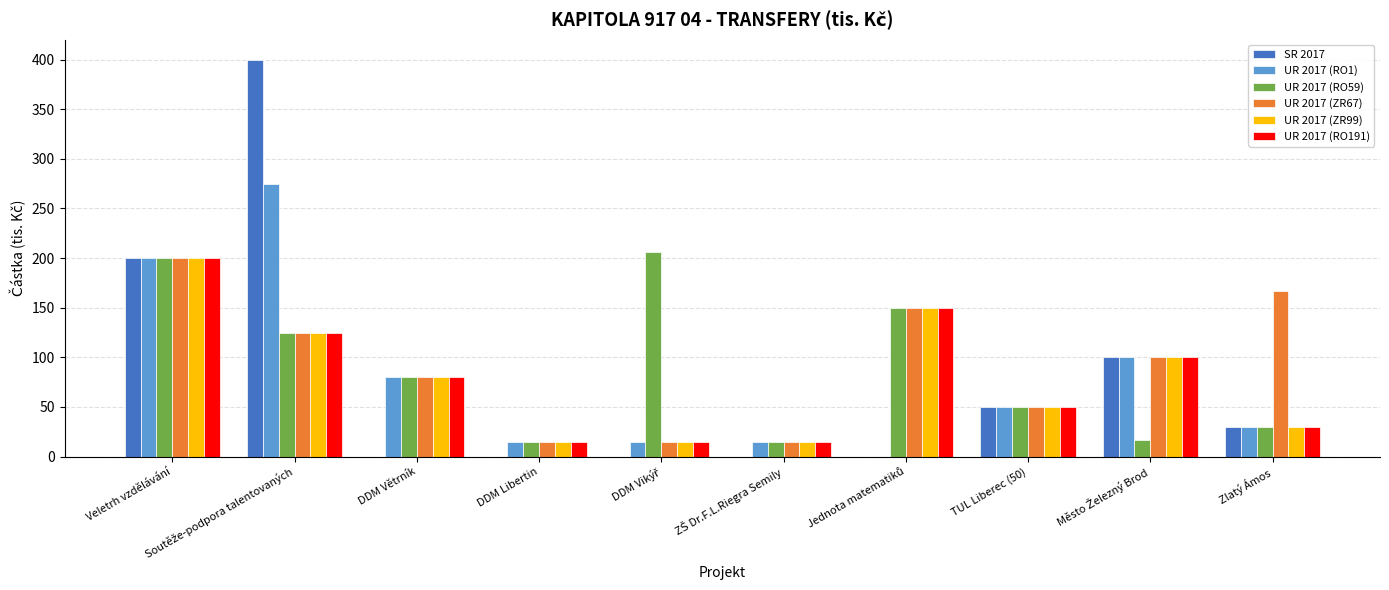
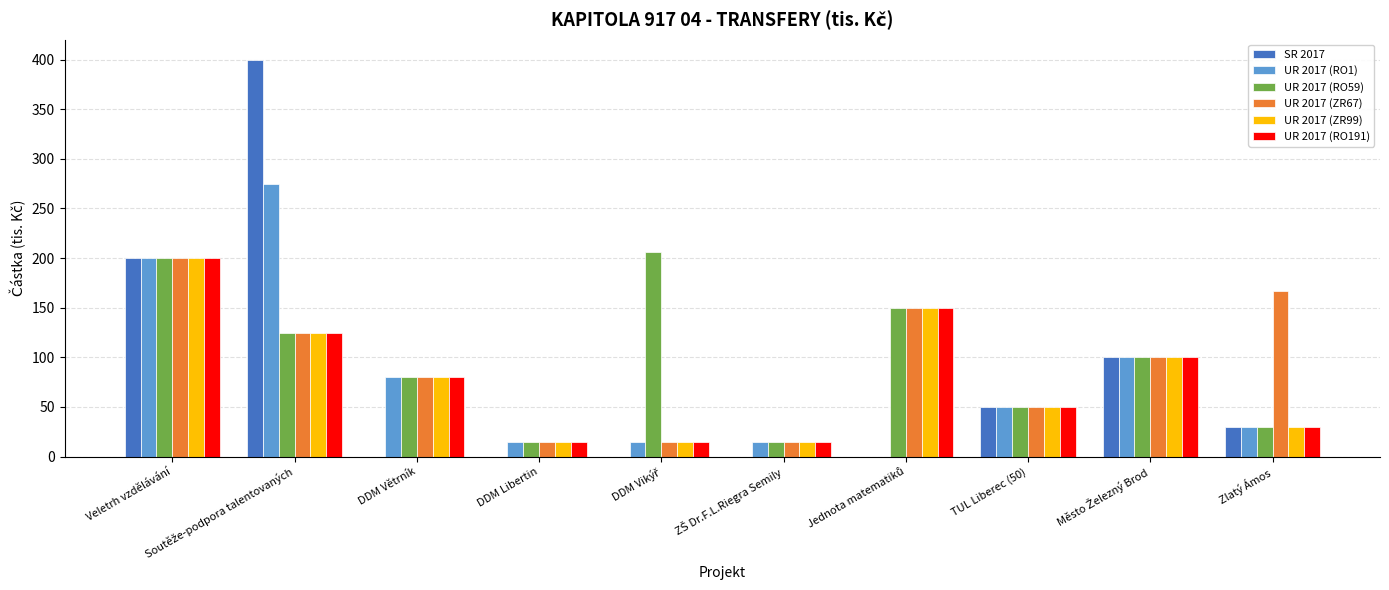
  {
    "UR 2017 (RO59)": {
      "Veletrh vzdělávání": 200,
      "Soutěže-podpora talentovaných": 130,
      "DDM Větrník": 80,
      "DDM Libertin": 20,
      "DDM Vikýř": 210,
      "ZŠ Dr.F.L.Riegra Semily": 20,
      "Jednota matematiků": 150,
      "TUL Liberec (50)": 50,
-     "Město Železný Brod": 20,
+     "Město Železný Brod": 100,
      "Zlatý Ámos": 30
    },
    "UR 2017 (ZR67)": {
      "Veletrh vzdělávání": 200,
      "Soutěže-podpora talentovaných": 130,
      "DDM Větrník": 80,
      "DDM Libertin": 20,
      "DDM Vikýř": 20,
      "ZŠ Dr.F.L.Riegra Semily": 20,
      "Jednota matematiků": 150,
      "TUL Liberec (50)": 50,
      "Město Železný Brod": 100,
      "Zlatý Ámos": 170
    },
    "UR 2017 (ZR99)": {
      "Veletrh vzdělávání": 200,
      "Soutěže-podpora talentovaných": 130,
      "DDM Větrník": 80,
      "DDM Libertin": 20,
      "DDM Vikýř": 20,
      "ZŠ Dr.F.L.Riegra Semily": 20,
      "Jednota matematiků": 150,
      "TUL Liberec (50)": 50,
      "Město Železný Brod": 100,
      "Zlatý Ámos": 30
    },
    "UR 2017 (RO191)": {
      "Veletrh vzdělávání": 200,
      "Soutěže-podpora talentovaných": 130,
      "DDM Větrník": 80,
      "DDM Libertin": 20,
      "DDM Vikýř": 20,
      "ZŠ Dr.F.L.Riegra Semily": 20,
      "Jednota matematiků": 150,
      "TUL Liberec (50)": 50,
      "Město Železný Brod": 100,
      "Zlatý Ámos": 30
    }
  }
